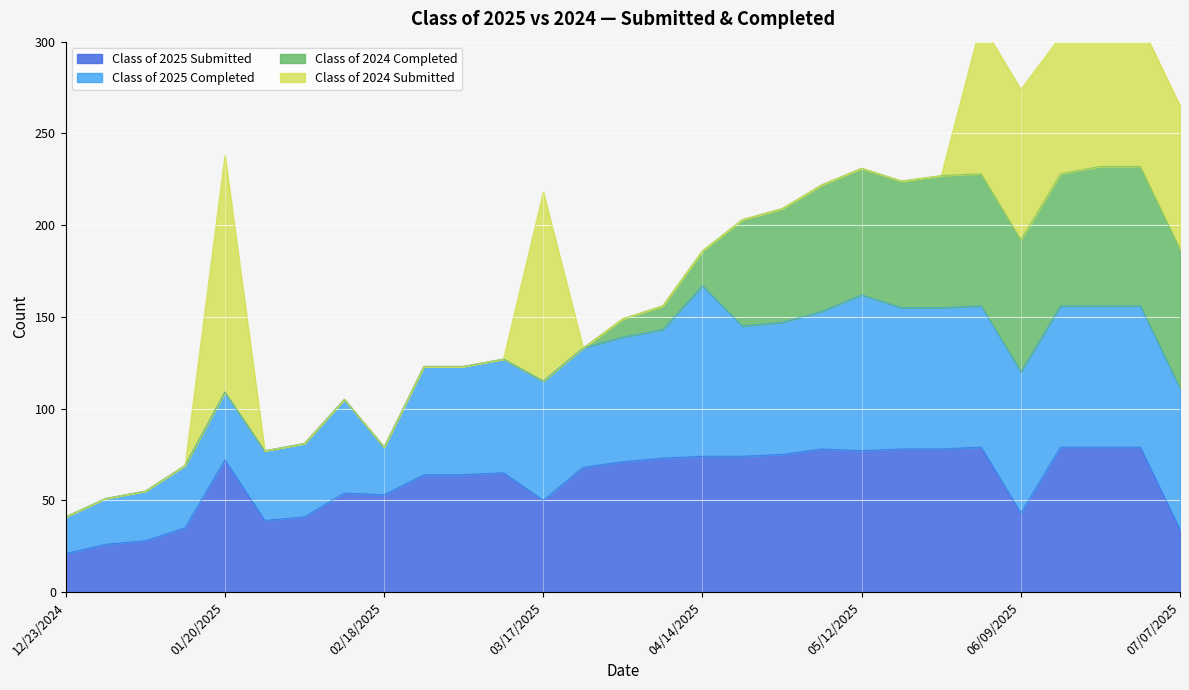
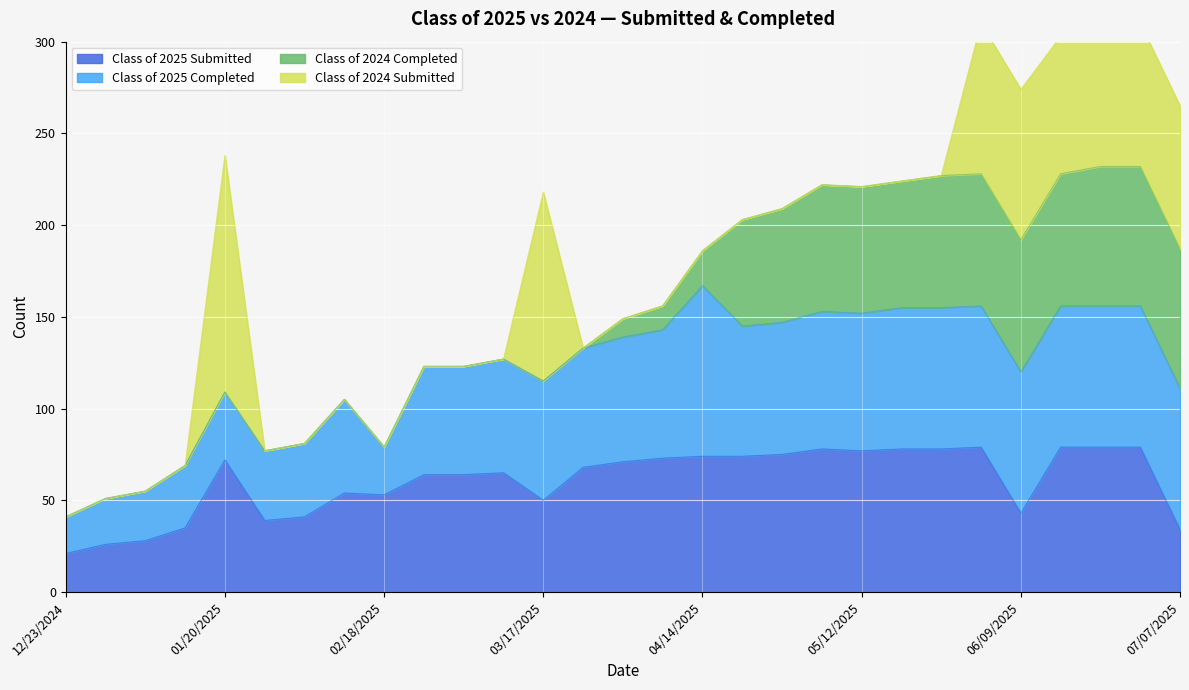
  {
    "Class of 2025 Submitted": {
      "12/23/2024": 21,
      "01/20/2025": 72,
      "02/18/2025": 53,
      "03/17/2025": 50,
      "04/14/2025": 74,
      "05/12/2025": 77,
      "06/09/2025": 43,
      "07/07/2025": 34
    },
    "Class of 2025 Completed": {
      "04/14/2025": 93,
-     "05/12/2025": 85,
+     "05/12/2025": 75,
      "06/09/2025": 77,
      "07/07/2025": 77
    },
    "Class of 2024 Completed": {
      "06/09/2025": 72,
      "07/07/2025": 76
    },
    "Class of 2024 Submitted": {
      "01/20/2025": 129,
      "03/17/2025": 103,
      "06/09/2025": 82,
      "07/07/2025": 78
    }
  }
